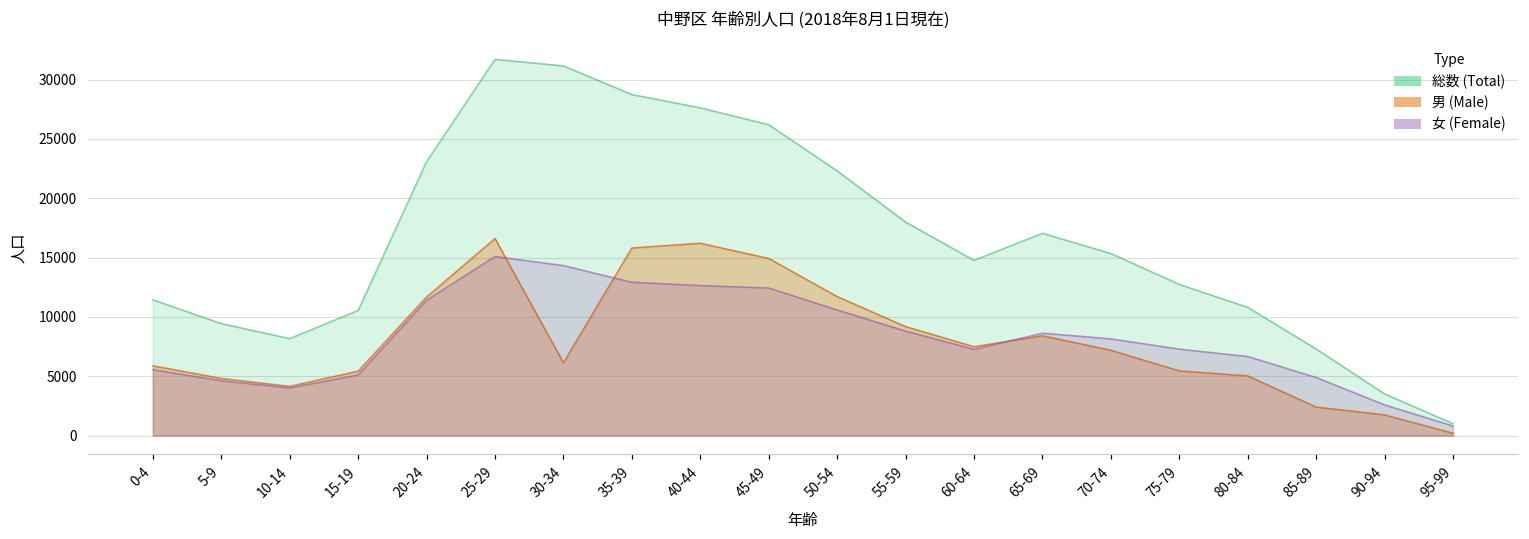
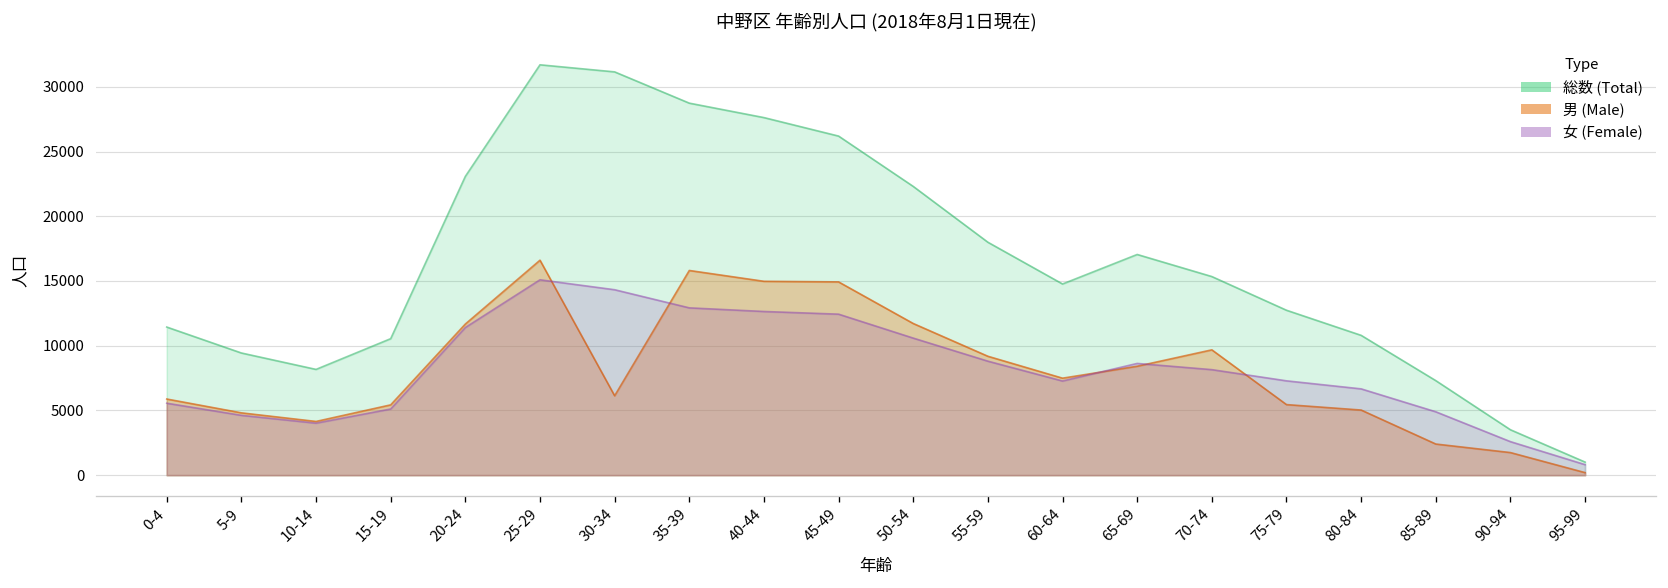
  {
    "男 (Male)": {
      "0-4": 5900,
      "15-19": 5400,
      "20-24": 11700,
      "25-29": 16600,
      "30-34": 6100,
      "35-39": 15800,
-     "40-44": 16200,
+     "40-44": 15000,
      "45-49": 14900,
      "50-54": 11700,
      "55-59": 9200,
-     "70-74": 7200,
+     "70-74": 9700,
      "75-79": 5500,
      "80-84": 5000,
      "85-89": 2400,
      "90-94": 1700,
      "95-99": 200
    }
  }
